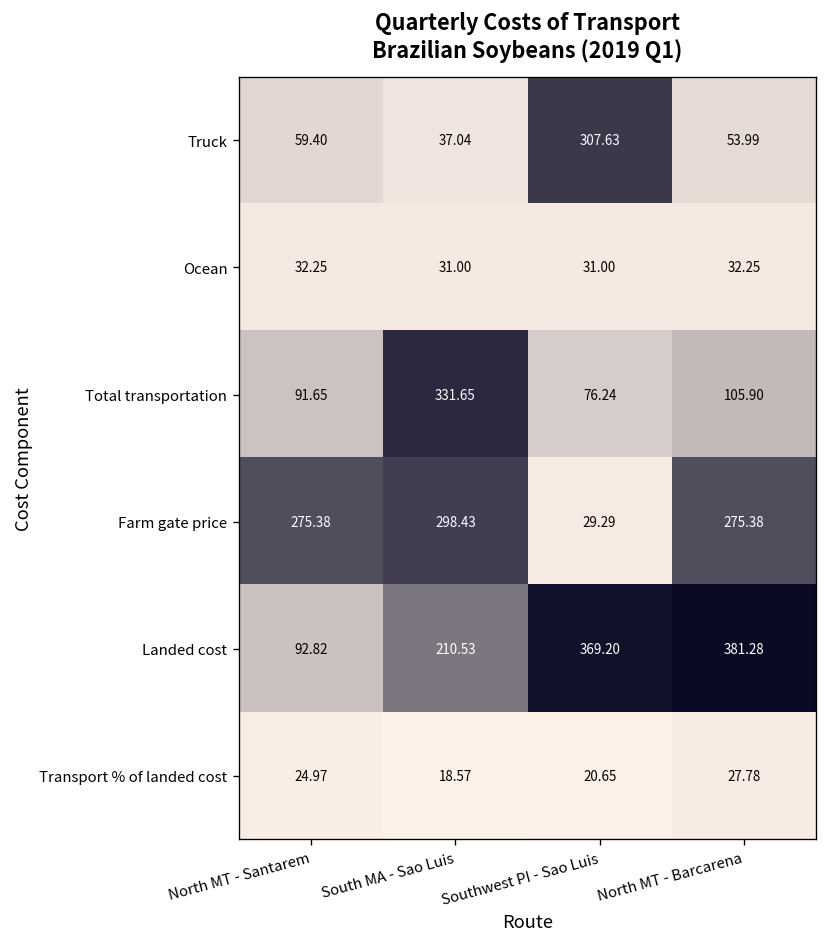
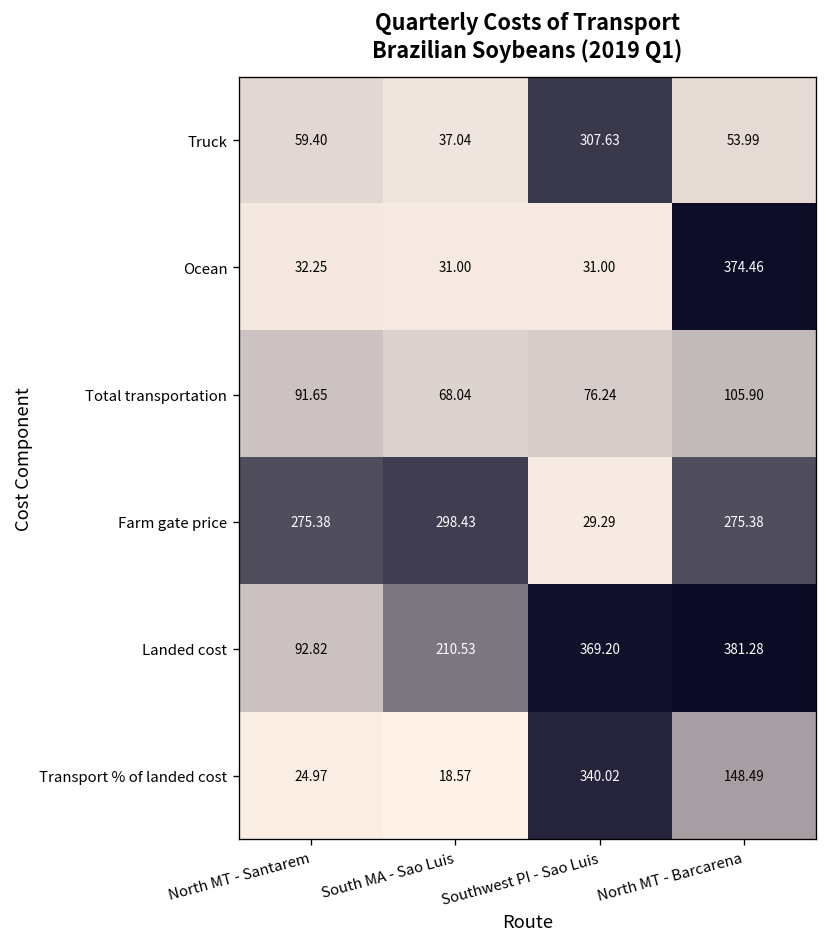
  {
    "Truck": {
      "North MT - Santarem": 59.40,
      "South MA - Sao Luis": 37.04,
      "Southwest PI - Sao Luis": 307.63,
      "North MT - Barcarena": 53.99
    },
    "Ocean": {
      "North MT - Santarem": 32.25,
      "South MA - Sao Luis": 31.00,
      "Southwest PI - Sao Luis": 31.00,
-     "North MT - Barcarena": 32.25
+     "North MT - Barcarena": 374.46
    },
    "Total transportation": {
      "North MT - Santarem": 91.65,
-     "South MA - Sao Luis": 331.65,
+     "South MA - Sao Luis": 68.04,
      "Southwest PI - Sao Luis": 76.24,
      "North MT - Barcarena": 105.90
    },
    "Farm gate price": {
      "North MT - Santarem": 275.38,
      "South MA - Sao Luis": 298.43,
      "Southwest PI - Sao Luis": 29.29,
      "North MT - Barcarena": 275.38
    },
    "Landed cost": {
      "North MT - Santarem": 92.82,
      "South MA - Sao Luis": 210.53,
      "Southwest PI - Sao Luis": 369.20,
      "North MT - Barcarena": 381.28
    },
    "Transport % of landed cost": {
      "North MT - Santarem": 24.97,
      "South MA - Sao Luis": 18.57,
-     "Southwest PI - Sao Luis": 20.65,
-     "North MT - Barcarena": 27.78
+     "Southwest PI - Sao Luis": 340.02,
+     "North MT - Barcarena": 148.49
    }
  }
